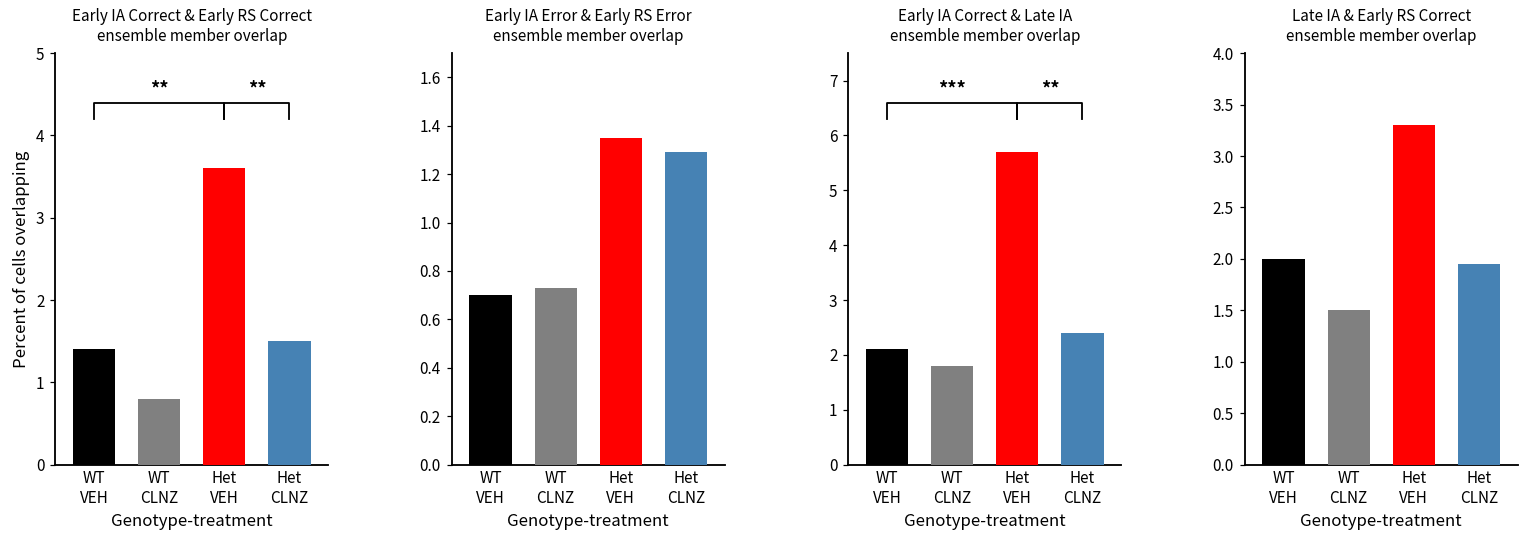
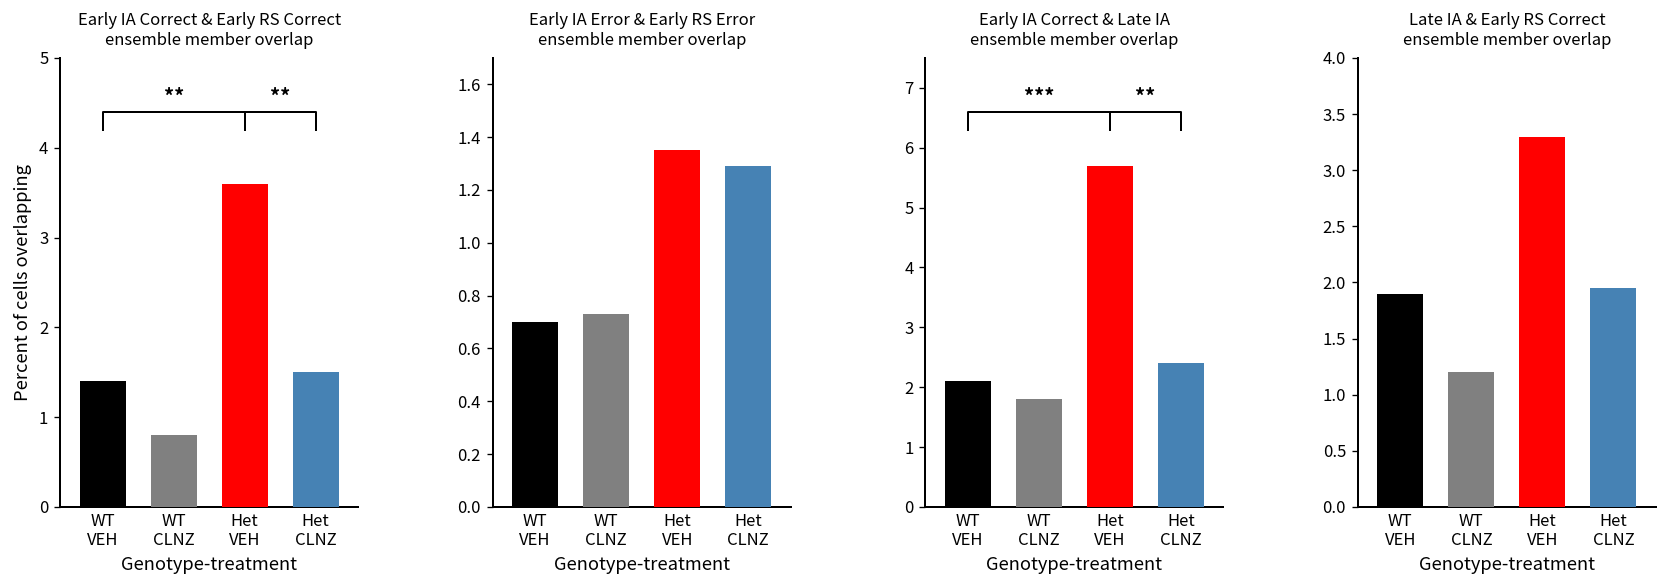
  {
    "Early IA Error & Early RS Error ensemble member overlap": {
      "WT VEH": 0.70,
      "WT CLNZ": 0.73,
      "Het VEH": 1.35,
      "Het CLNZ": 1.29
    },
    "Late IA & Early RS Correct ensemble member overlap": {
-     "WT VEH": 2.0,
-     "WT CLNZ": 1.5,
+     "WT VEH": 1.9,
+     "WT CLNZ": 1.2,
      "Het VEH": 3.3,
      "Het CLNZ": 2.0
    }
  }
